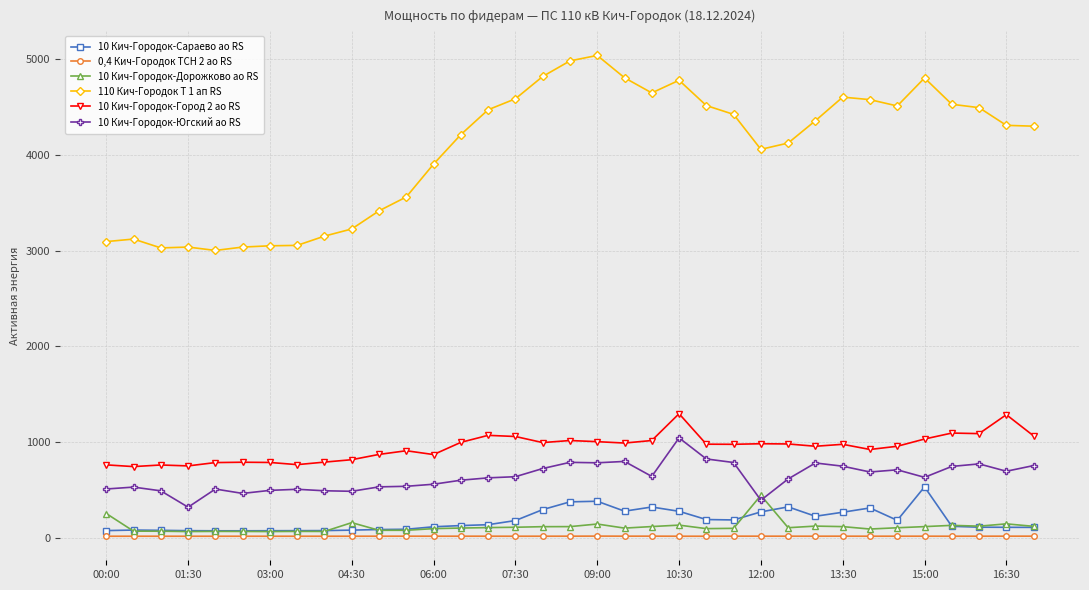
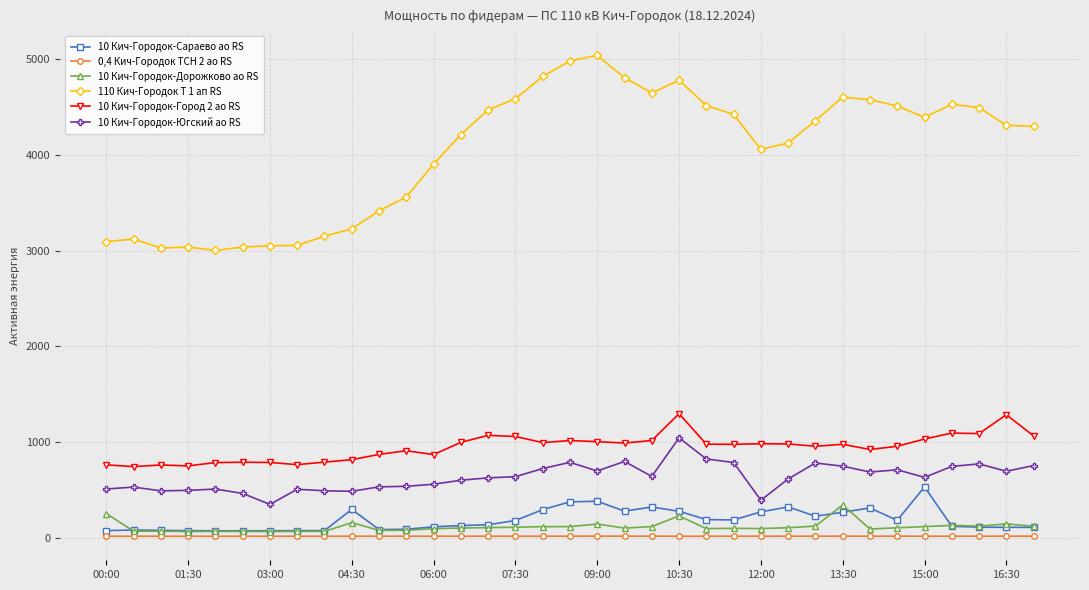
  {
    "10 Кич-Городок-Сараево ао RS": {
      "00:00": 100,
-     "04:30": 100,
+     "04:30": 300,
      "07:30": 200,
      "09:00": 400,
      "10:30": 300,
      "12:00": 300,
      "13:30": 300,
      "15:00": 500,
      "16:30": 100
    },
    "0,4 Кич-Городок ТСН 2 ао RS": {
      "00:00": 0,
      "01:30": 0,
      "03:00": 0,
      "04:30": 0,
      "06:00": 0,
      "07:30": 0,
      "09:00": 0,
      "10:30": 0,
      "12:00": 0,
      "13:30": 0,
      "15:00": 0,
      "16:30": 0
    },
    "10 Кич-Городок-Дорожково ао RS": {
      "00:00": 300,
      "04:30": 200,
      "07:30": 100,
      "09:00": 100,
-     "10:30": 100,
-     "12:00": 400,
-     "13:30": 100,
+     "10:30": 200,
+     "12:00": 100,
+     "13:30": 300,
      "15:00": 100,
      "16:30": 100
    },
    "110 Кич-Городок Т 1 ап RS": {
      "00:00": 3100,
      "01:30": 3000,
      "03:00": 3000,
      "04:30": 3200,
      "06:00": 3900,
      "07:30": 4600,
      "09:00": 5000,
      "10:30": 4800,
      "12:00": 4100,
      "13:30": 4600,
-     "15:00": 4800,
+     "15:00": 4400,
      "16:30": 4300
    },
    "10 Кич-Городок-Город 2 ао RS": {
      "00:00": 800,
      "01:30": 800,
      "03:00": 800,
      "04:30": 800,
      "06:00": 900,
      "07:30": 1100,
      "09:00": 1000,
      "10:30": 1300,
      "12:00": 1000,
      "13:30": 1000,
      "15:00": 1000,
      "16:30": 1300
    },
    "10 Кич-Городок-Югский ао RS": {
      "00:00": 500,
-     "01:30": 300,
-     "03:00": 500,
+     "01:30": 500,
+     "03:00": 300,
      "04:30": 500,
      "06:00": 600,
      "07:30": 600,
-     "09:00": 800,
+     "09:00": 700,
      "10:30": 1000,
      "12:00": 400,
      "13:30": 700,
      "15:00": 600,
      "16:30": 700
    }
  }
